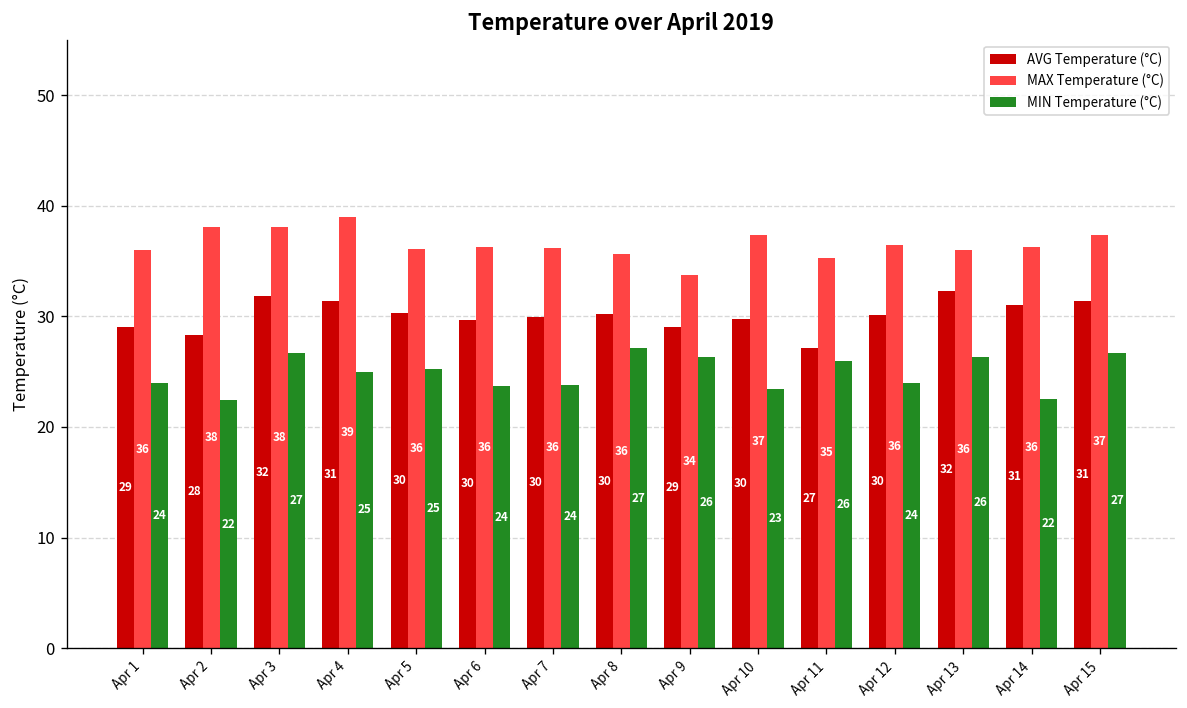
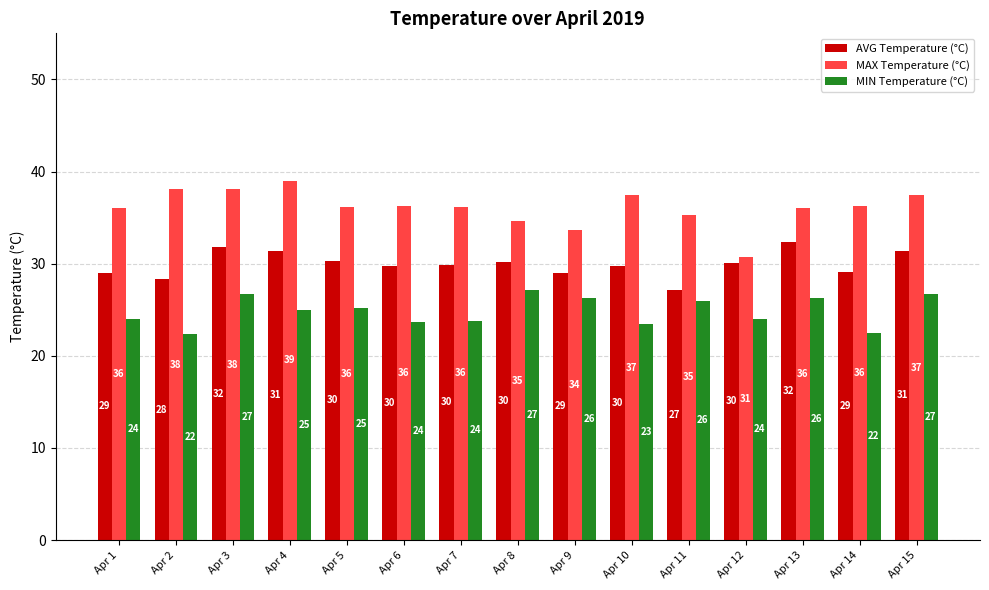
  {
    "AVG Temperature (°C)": {
      "Apr 1": 29,
      "Apr 2": 28,
      "Apr 3": 32,
      "Apr 4": 31,
      "Apr 5": 30,
      "Apr 6": 30,
      "Apr 7": 30,
      "Apr 8": 30,
      "Apr 9": 29,
      "Apr 10": 30,
      "Apr 11": 27,
      "Apr 12": 30,
      "Apr 13": 32,
-     "Apr 14": 31,
+     "Apr 14": 29,
      "Apr 15": 31
    },
    "MAX Temperature (°C)": {
      "Apr 1": 36,
      "Apr 2": 38,
      "Apr 3": 38,
      "Apr 4": 39,
      "Apr 5": 36,
      "Apr 6": 36,
      "Apr 7": 36,
-     "Apr 8": 36,
+     "Apr 8": 35,
      "Apr 9": 34,
      "Apr 10": 37,
      "Apr 11": 35,
-     "Apr 12": 36,
+     "Apr 12": 31,
      "Apr 13": 36,
      "Apr 14": 36,
      "Apr 15": 37
    },
    "MIN Temperature (°C)": {
      "Apr 1": 24,
      "Apr 2": 22,
      "Apr 3": 27,
      "Apr 4": 25,
      "Apr 5": 25,
      "Apr 6": 24,
      "Apr 7": 24,
      "Apr 8": 27,
      "Apr 9": 26,
      "Apr 10": 23,
      "Apr 11": 26,
      "Apr 12": 24,
      "Apr 13": 26,
      "Apr 14": 22,
      "Apr 15": 27
    }
  }
